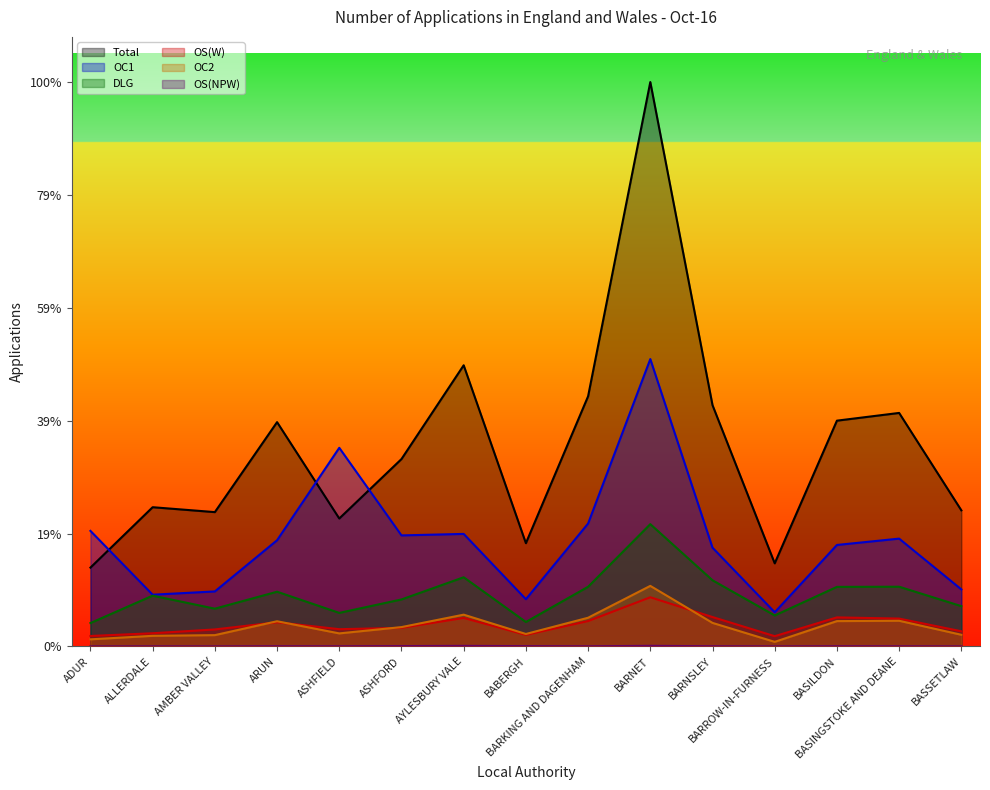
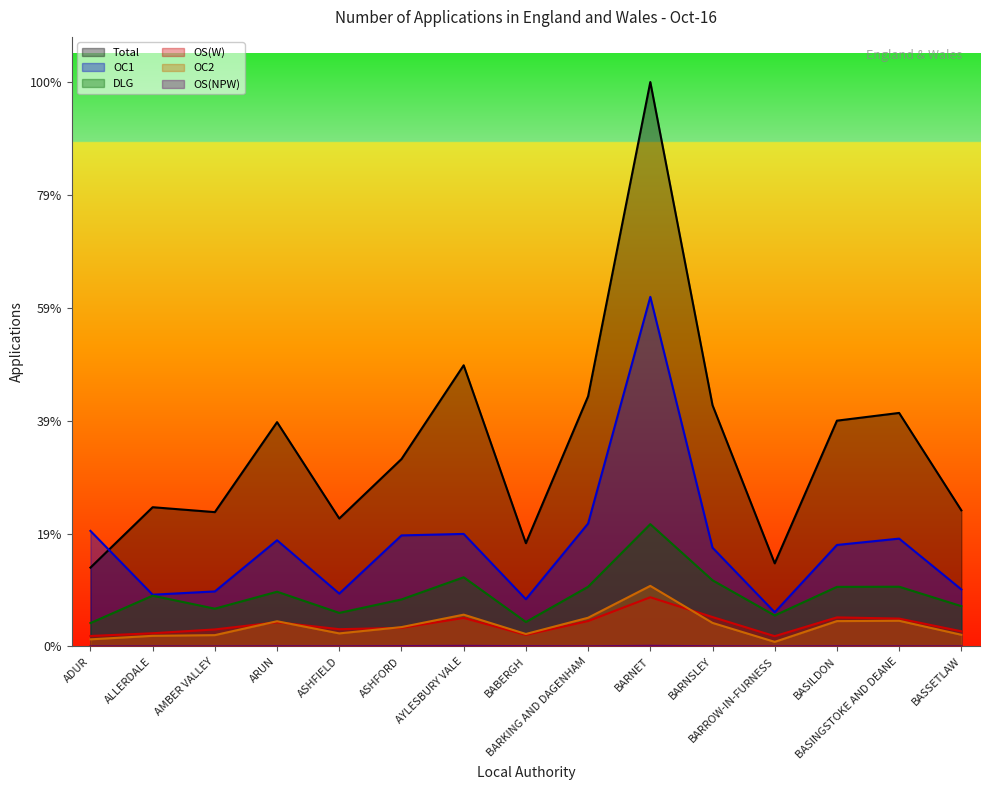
  {
    "OC1": {
      "ADUR": "20%",
      "AMBER VALLEY": "10%",
      "ARUN": "19%",
-     "ASHFIELD": "35%",
+     "ASHFIELD": "9%",
      "ASHFORD": "20%",
      "AYLESBURY VALE": "20%",
      "BABERGH": "8%",
      "BARKING AND DAGENHAM": "22%",
-     "BARNET": "51%",
+     "BARNET": "62%",
      "BARNSLEY": "17%",
      "BARROW-IN-FURNESS": "6%",
      "BASILDON": "18%",
      "BASINGSTOKE AND DEANE": "19%",
      "BASSETLAW": "10%"
    },
    "OS(NPW)": {
      "ADUR": "0%",
      "ALLERDALE": "0%",
      "AMBER VALLEY": "0%",
      "ARUN": "0%",
      "ASHFIELD": "0%",
      "ASHFORD": "0%",
      "AYLESBURY VALE": "0%",
      "BABERGH": "0%",
      "BARKING AND DAGENHAM": "0%",
      "BARNET": "0%",
      "BARNSLEY": "0%",
      "BARROW-IN-FURNESS": "0%",
      "BASILDON": "0%",
      "BASINGSTOKE AND DEANE": "0%",
      "BASSETLAW": "0%"
    }
  }
